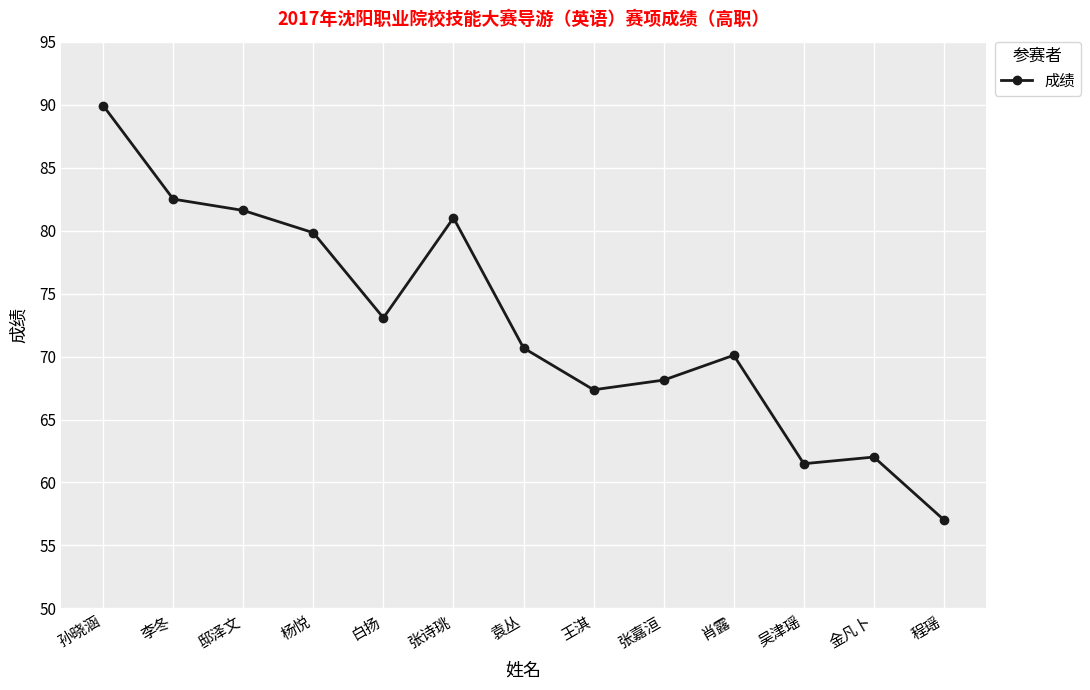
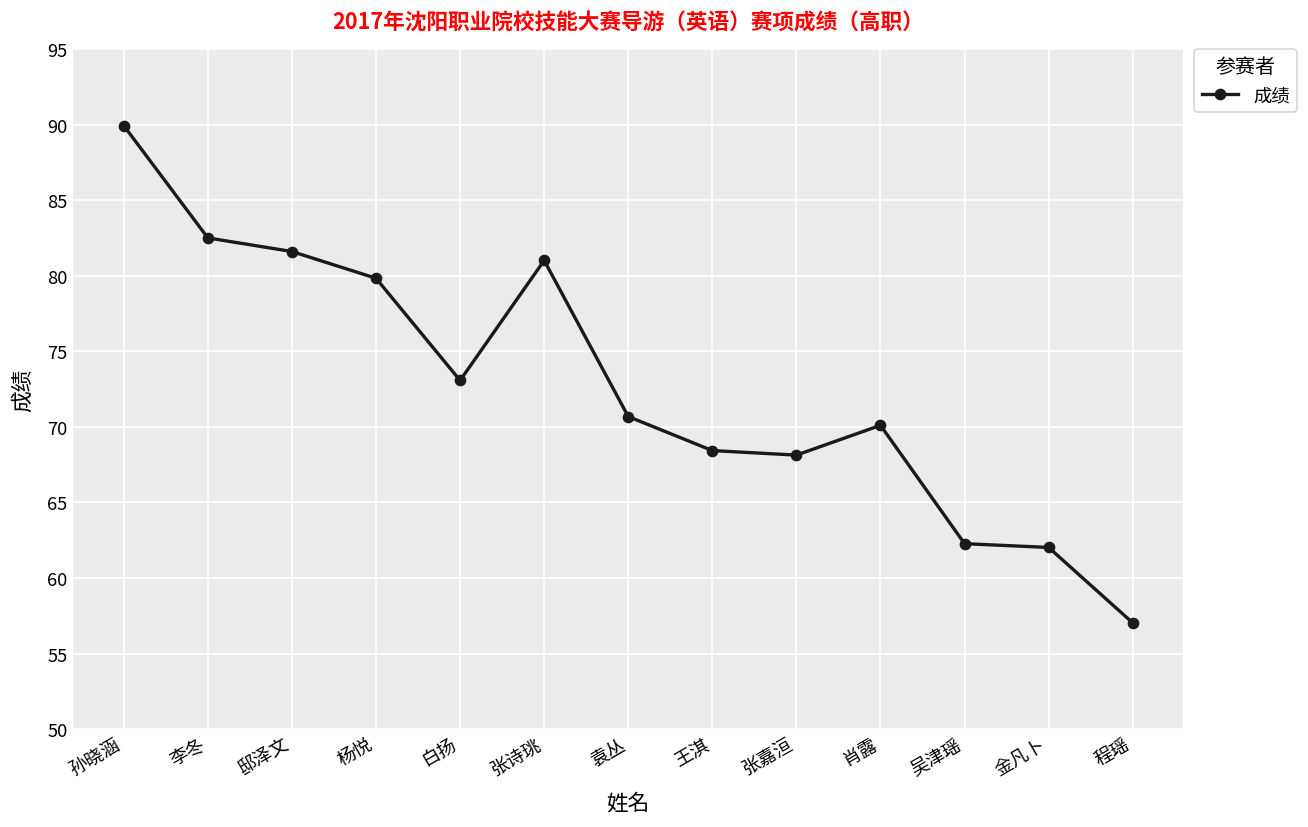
  {
    "孙晓涵": 89.9,
    "李冬": 82.5,
    "邸泽文": 81.6,
    "杨悦": 79.8,
    "白扬": 73.1,
    "张诗珧": 81.0,
    "袁丛": 70.7,
-   "王淇": 67.4,
+   "王淇": 68.4,
    "张嘉洹": 68.1,
    "肖露": 70.1,
-   "吴津瑶": 61.5,
+   "吴津瑶": 62.3,
    "金凡卜": 62.0,
    "程瑶": 57.0
  }
